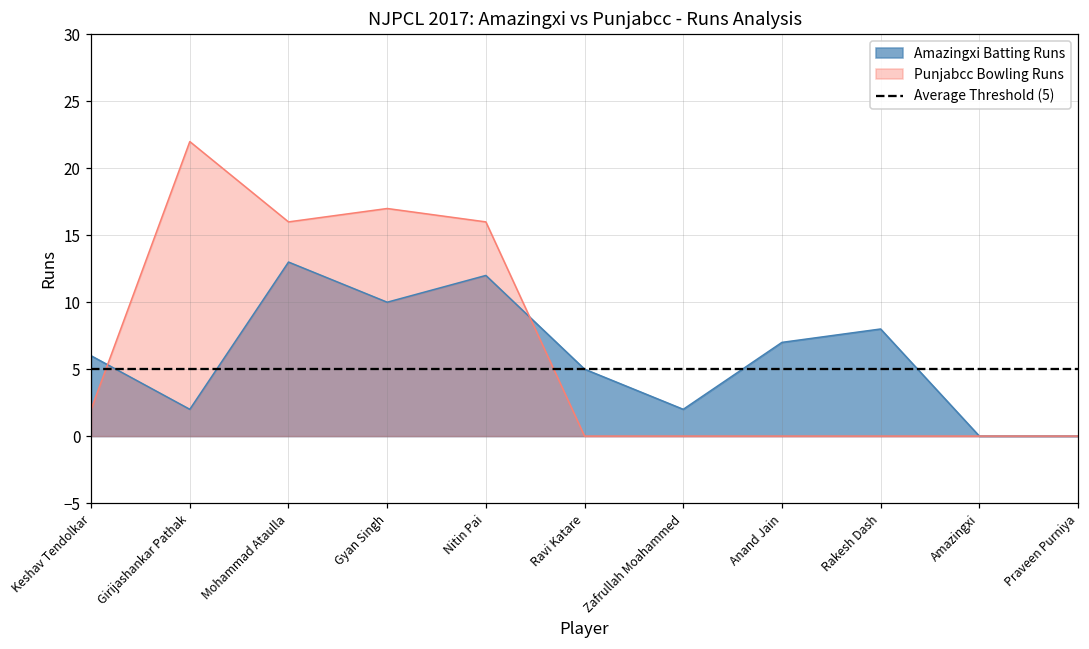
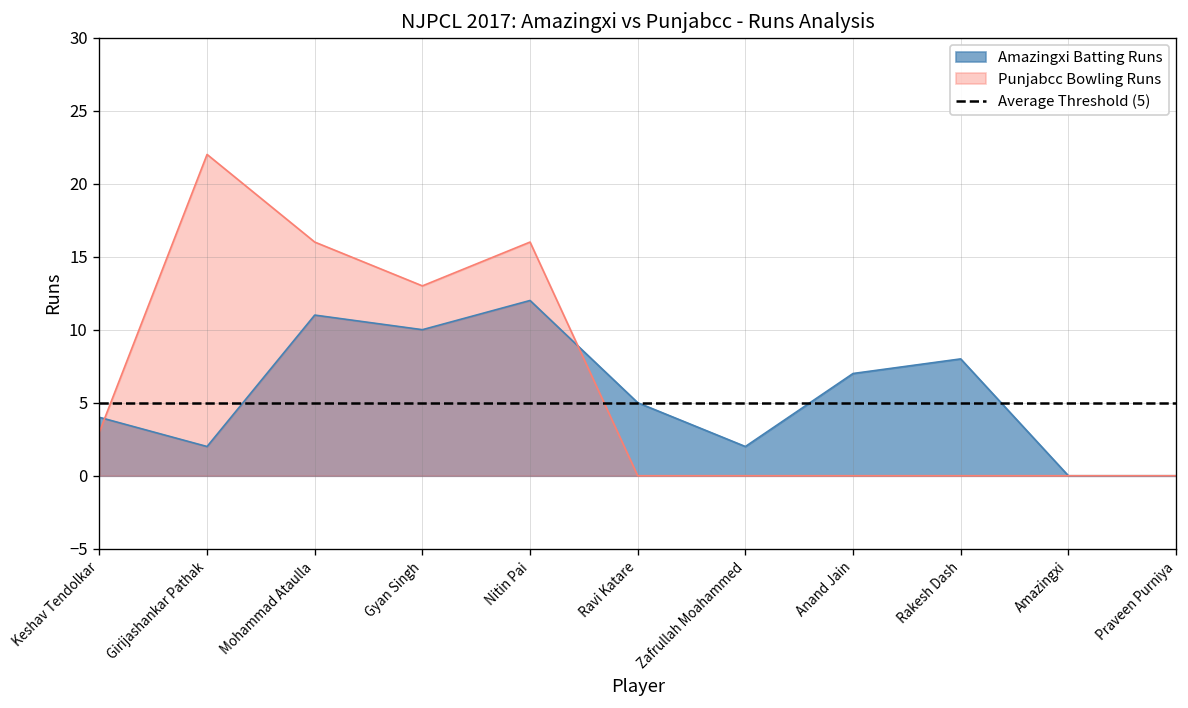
  {
    "Amazingxi Batting Runs": {
-     "Keshav Tendolkar": 6,
+     "Keshav Tendolkar": 4,
      "Girijashankar Pathak": 2,
-     "Mohammad Ataulla": 13,
+     "Mohammad Ataulla": 11,
      "Gyan Singh": 10,
      "Nitin Pai": 12,
      "Ravi Katare": 5,
      "Zafrullah Moahammed": 2,
      "Anand Jain": 7,
      "Rakesh Dash": 8
    },
    "Punjabcc Bowling Runs": {
-     "Keshav Tendolkar": 2,
+     "Keshav Tendolkar": 3,
      "Girijashankar Pathak": 22,
      "Mohammad Ataulla": 16,
-     "Gyan Singh": 17,
+     "Gyan Singh": 13,
      "Nitin Pai": 16,
      "Ravi Katare": 0,
      "Zafrullah Moahammed": 0,
      "Anand Jain": 0,
      "Rakesh Dash": 0
    }
  }
